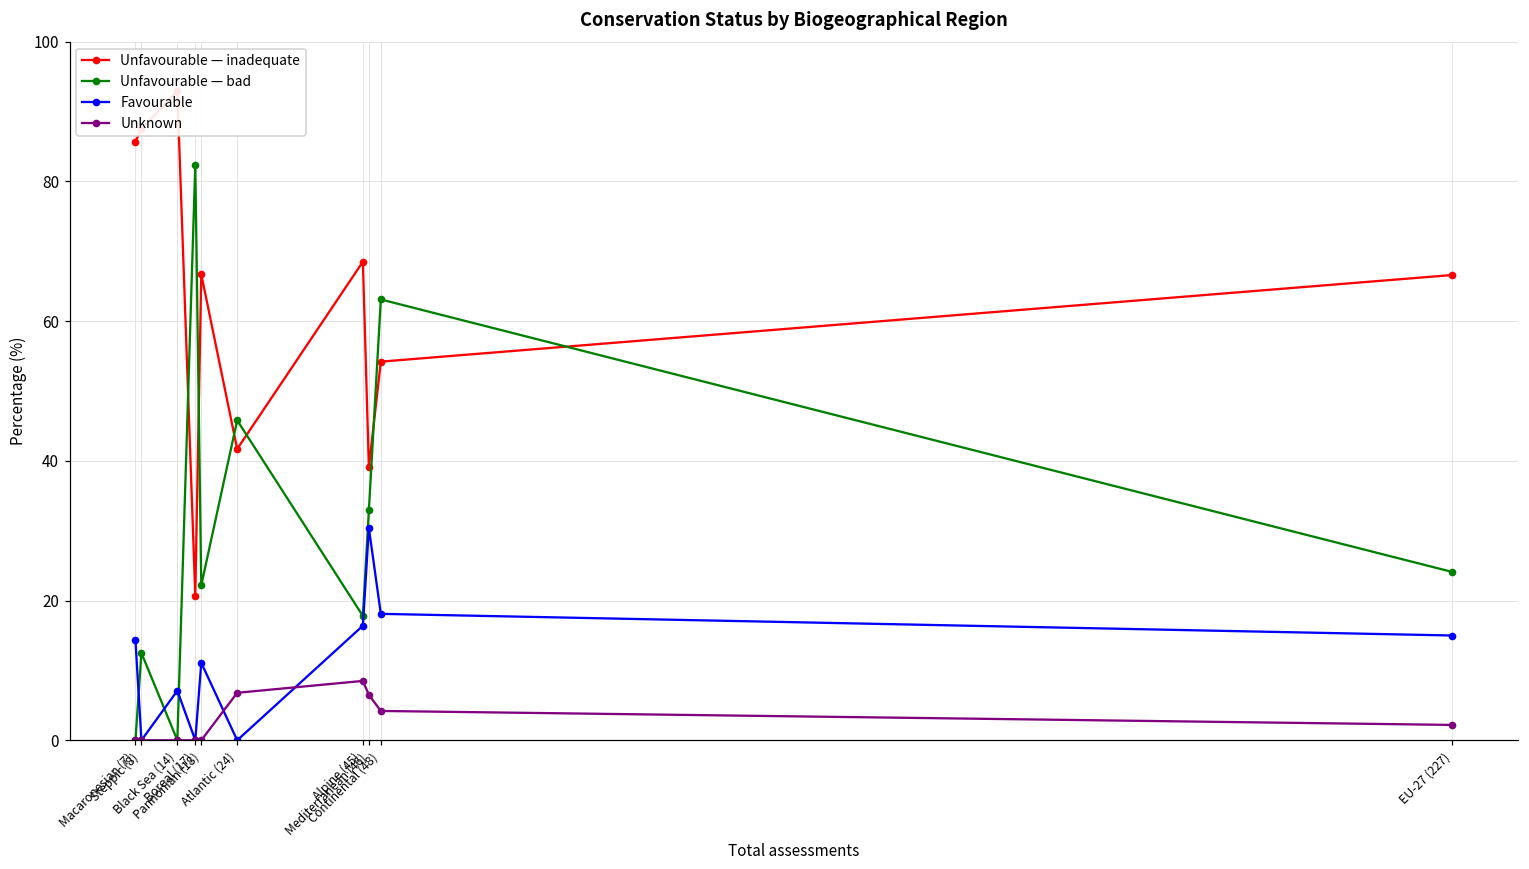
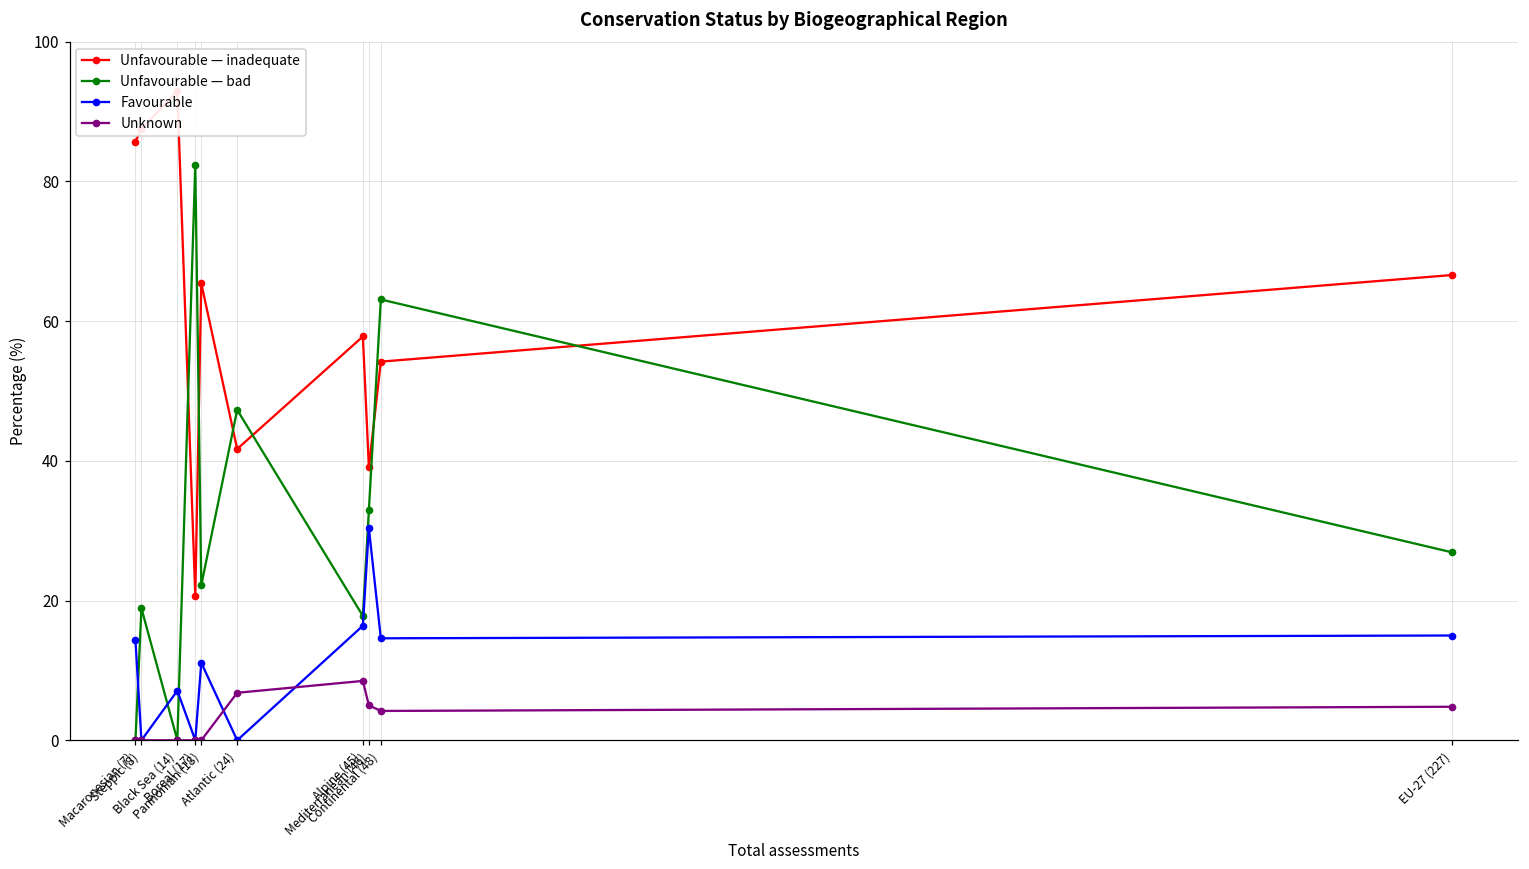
  {
    "Unfavourable — inadequate": {
      "Macaronesian (7)": 86,
      "Boreal (17)": 21,
-     "Pannonian (18)": 67,
+     "Pannonian (18)": 65,
      "Atlantic (24)": 42,
-     "Alpine (45)": 69,
+     "Alpine (45)": 58,
      "Mediterranean (46)": 39,
      "Continental (48)": 54,
      "EU-27 (227)": 67
    },
    "Unfavourable — bad": {
-     "Steppic (8)": 13,
+     "Steppic (8)": 19,
      "Boreal (17)": 82,
      "Pannonian (18)": 22,
-     "Atlantic (24)": 46,
+     "Atlantic (24)": 47,
      "Alpine (45)": 18,
      "Mediterranean (46)": 33,
      "Continental (48)": 63,
-     "EU-27 (227)": 24
+     "EU-27 (227)": 27
    },
    "Favourable": {
      "Macaronesian (7)": 14,
      "Black Sea (14)": 7,
      "Pannonian (18)": 11,
      "Atlantic (24)": 0,
      "Alpine (45)": 16,
      "Mediterranean (46)": 30,
-     "Continental (48)": 18,
+     "Continental (48)": 15,
      "EU-27 (227)": 15
    },
    "Unknown": {
      "Pannonian (18)": 0,
      "Atlantic (24)": 7,
      "Alpine (45)": 9,
-     "Mediterranean (46)": 7,
+     "Mediterranean (46)": 5,
      "Continental (48)": 4,
-     "EU-27 (227)": 2
+     "EU-27 (227)": 5
    }
  }
